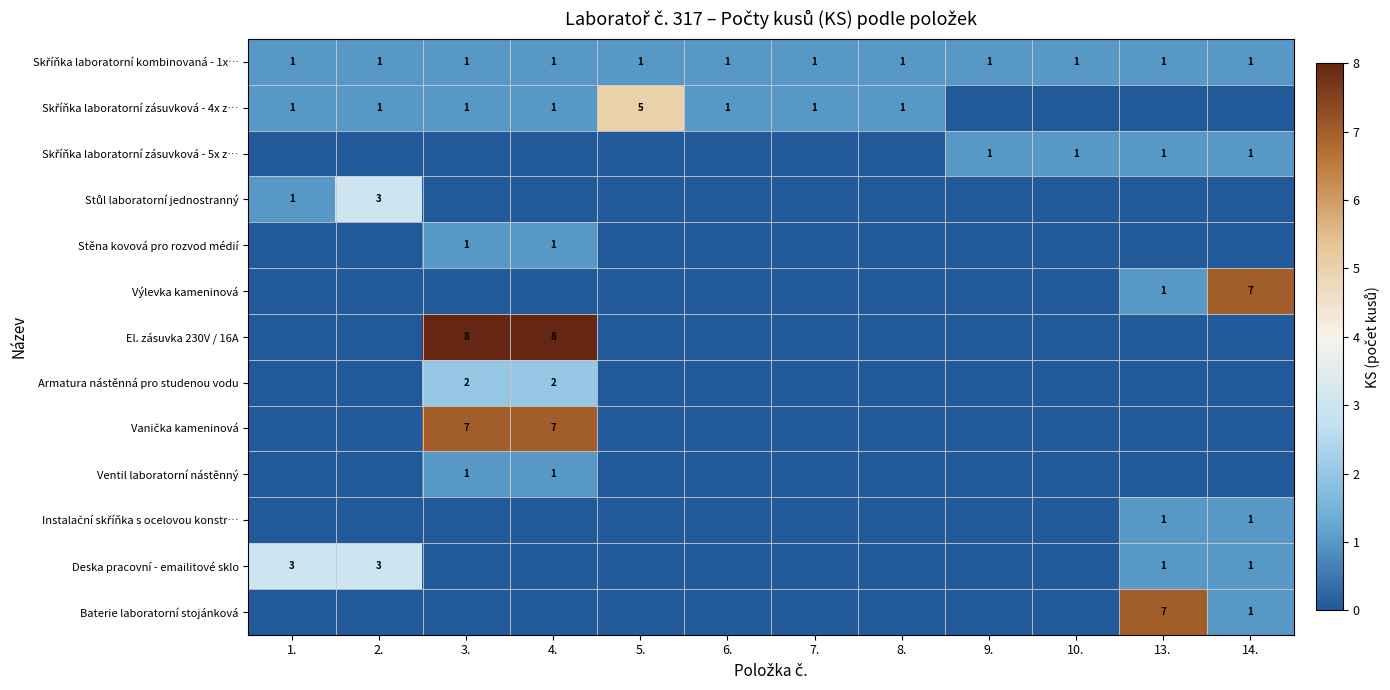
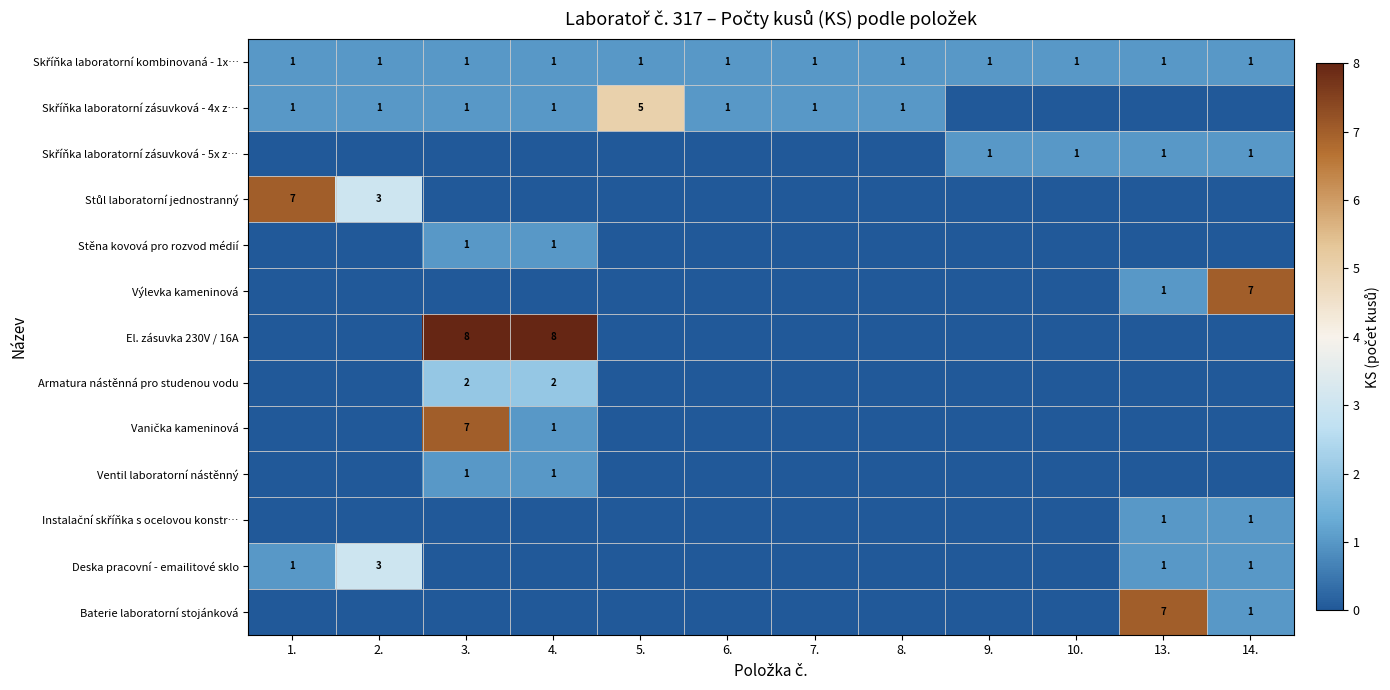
  {
    "Skříňka laboratorní kombinovaná - 1x…": {
      "1.": 1,
      "2.": 1,
      "3.": 1,
      "4.": 1,
      "5.": 1,
      "6.": 1,
      "7.": 1,
      "8.": 1,
      "9.": 1,
      "10.": 1,
      "13.": 1,
      "14.": 1
    },
    "Skříňka laboratorní zásuvková - 4x z…": {
      "1.": 1,
      "2.": 1,
      "3.": 1,
      "4.": 1,
      "5.": 5,
      "6.": 1,
      "7.": 1,
      "8.": 1
    },
    "Skříňka laboratorní zásuvková - 5x z…": {
      "9.": 1,
      "10.": 1,
      "13.": 1,
      "14.": 1
    },
    "Stůl laboratorní jednostranný": {
-     "1.": 1,
+     "1.": 7,
      "2.": 3
    },
    "Stěna kovová pro rozvod médií": {
      "3.": 1,
      "4.": 1
    },
    "Výlevka kameninová": {
      "13.": 1,
      "14.": 7
    },
    "El. zásuvka 230V / 16A": {
      "3.": 8,
      "4.": 8
    },
    "Armatura nástěnná pro studenou vodu": {
      "3.": 2,
      "4.": 2
    },
    "Vanička kameninová": {
      "3.": 7,
-     "4.": 7
+     "4.": 1
    },
    "Ventil laboratorní nástěnný": {
      "3.": 1,
      "4.": 1
    },
    "Instalační skříňka s ocelovou konstr…": {
      "13.": 1,
      "14.": 1
    },
    "Deska pracovní - emailitové sklo": {
-     "1.": 3,
+     "1.": 1,
      "2.": 3,
      "13.": 1,
      "14.": 1
    },
    "Baterie laboratorní stojánková": {
      "13.": 7,
      "14.": 1
    }
  }
